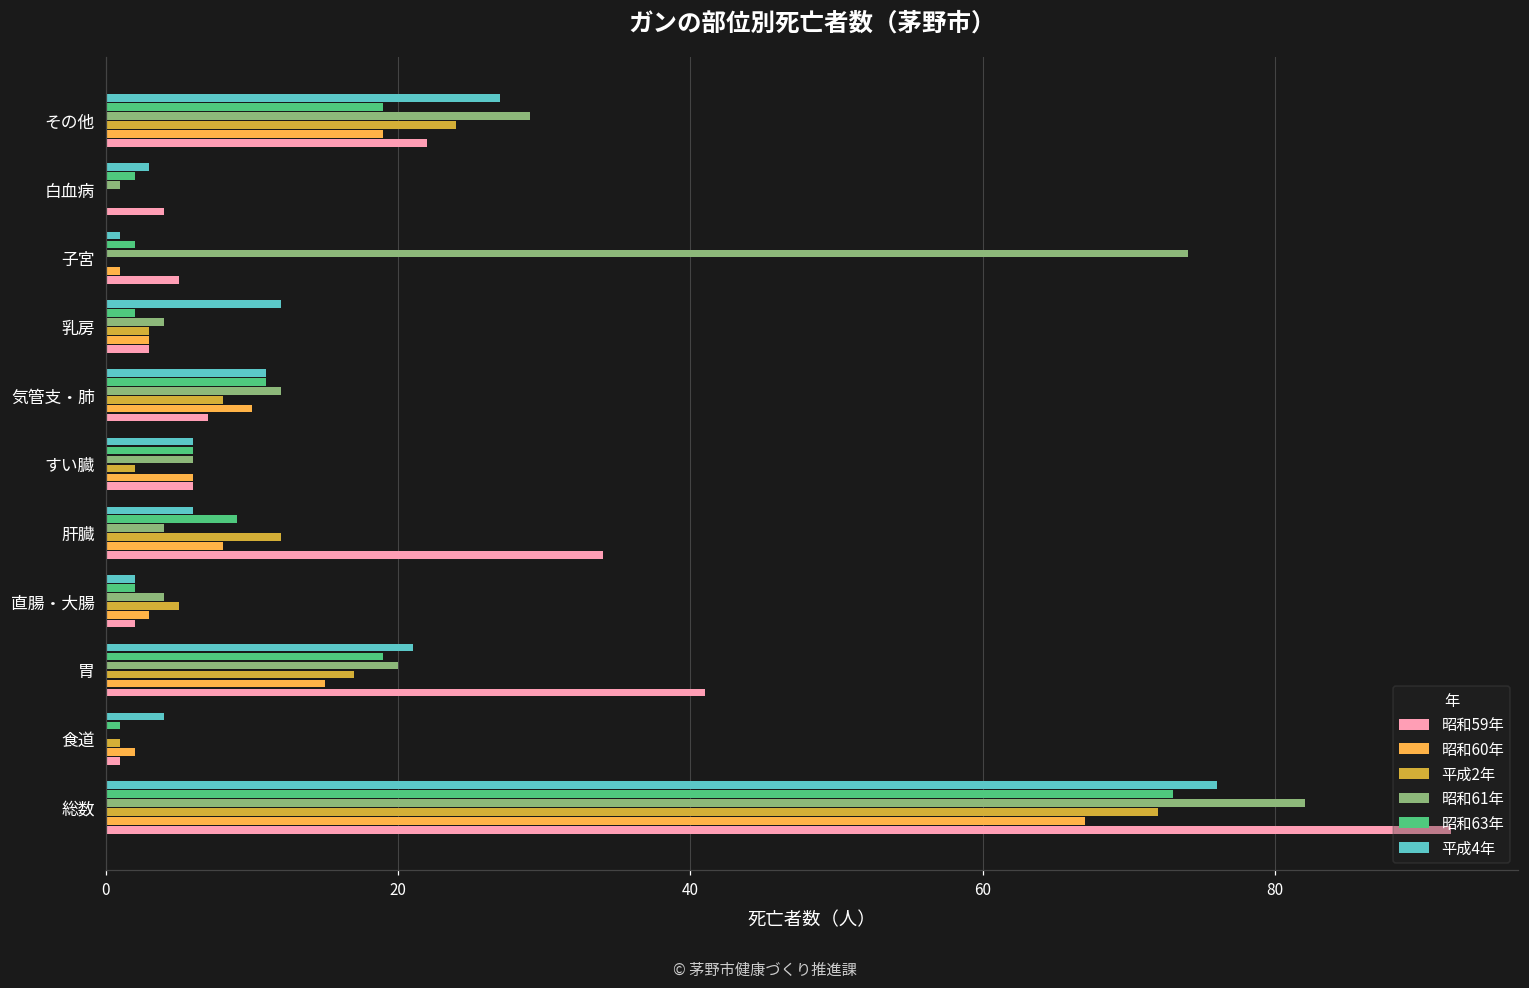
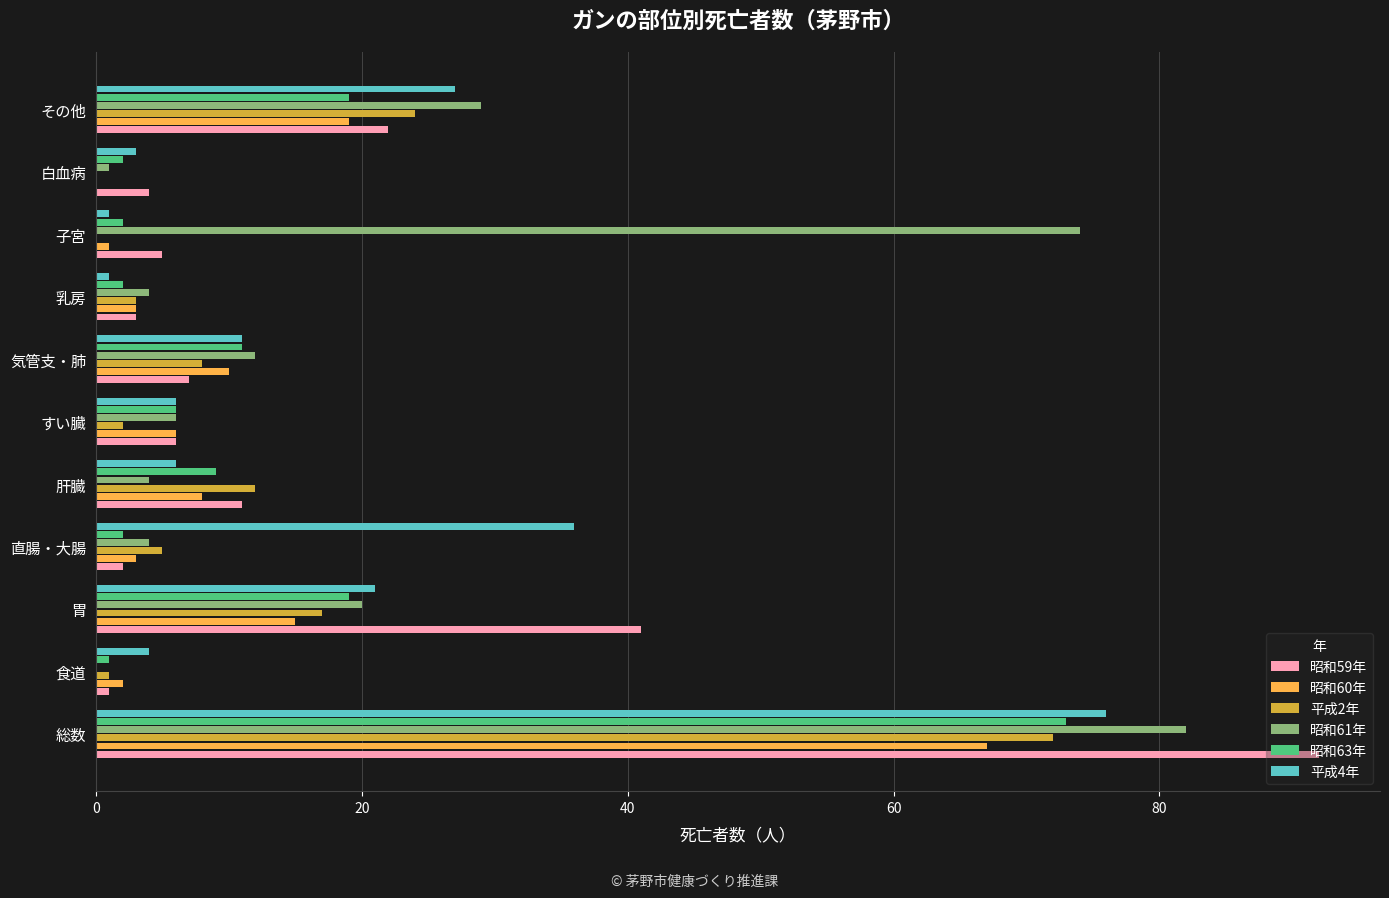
  {
    "昭和59年": {
      "その他": 22,
      "白血病": 4,
      "子宮": 5,
      "乳房": 3,
      "気管支・肺": 7,
      "すい臓": 6,
-     "肝臓": 34,
+     "肝臓": 11,
      "直腸・大腸": 2,
      "胃": 41,
      "食道": 1
    },
    "昭和61年": {
      "その他": 29,
      "白血病": 1,
      "子宮": 74,
      "乳房": 4,
      "気管支・肺": 12,
      "すい臓": 6,
      "肝臓": 4,
      "直腸・大腸": 4,
      "胃": 20,
      "食道": 0,
      "総数": 82
    },
    "昭和63年": {
      "その他": 19,
      "白血病": 2,
      "子宮": 2,
      "乳房": 2,
      "気管支・肺": 11,
      "すい臓": 6,
      "肝臓": 9,
      "直腸・大腸": 2,
      "胃": 19,
      "食道": 1,
      "総数": 73
    },
    "平成4年": {
      "その他": 27,
      "白血病": 3,
      "子宮": 1,
-     "乳房": 12,
+     "乳房": 1,
      "気管支・肺": 11,
      "すい臓": 6,
      "肝臓": 6,
-     "直腸・大腸": 2,
+     "直腸・大腸": 36,
      "胃": 21,
      "食道": 4,
      "総数": 76
    }
  }
